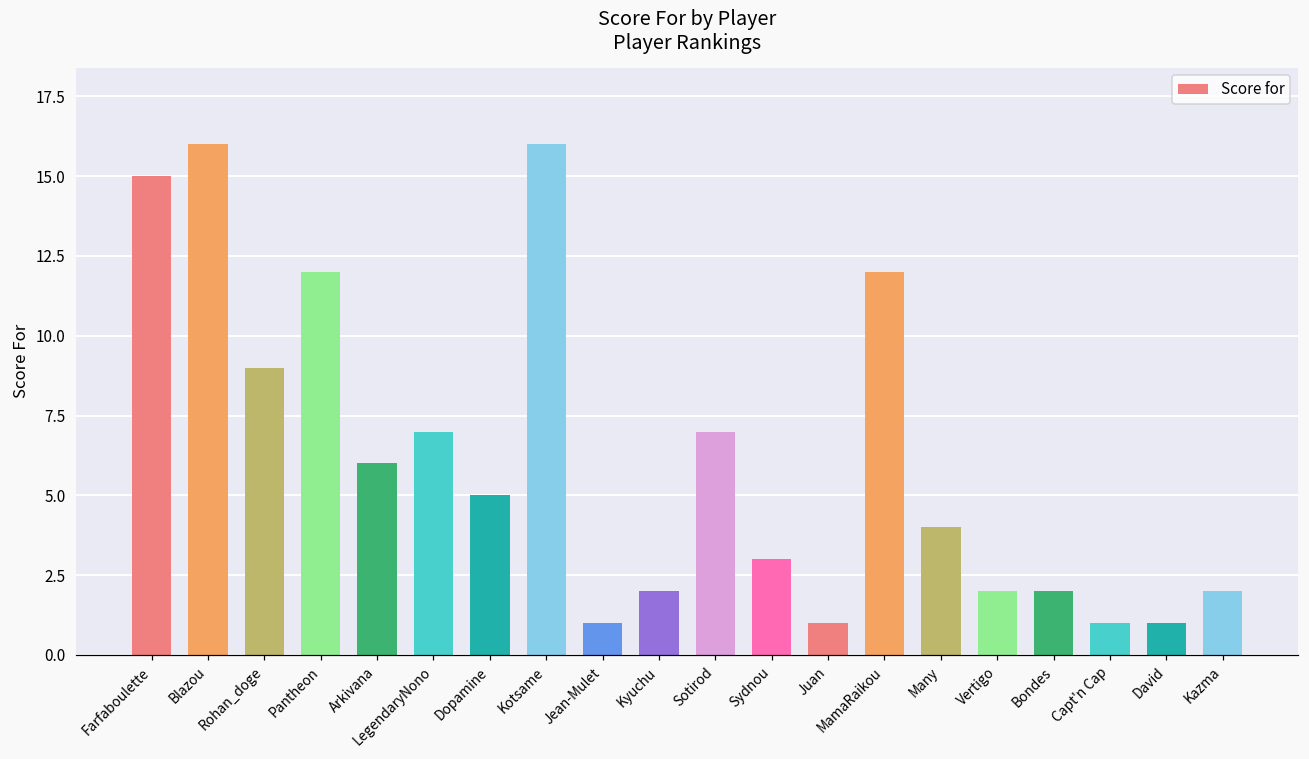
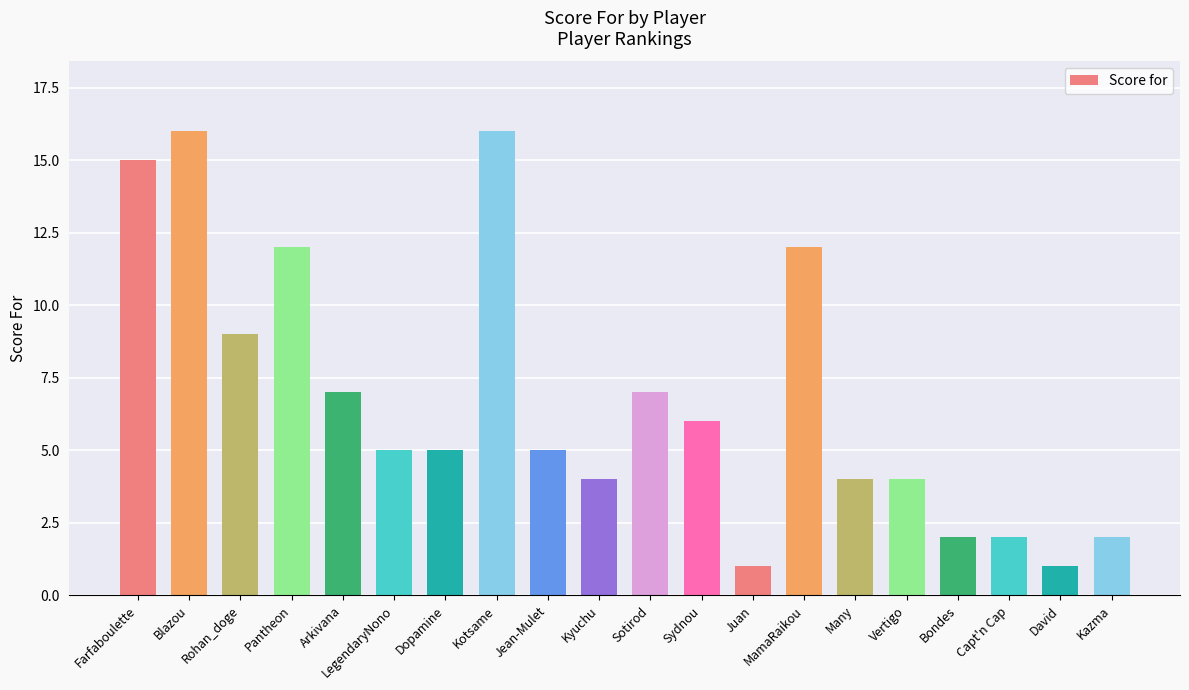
  {
    "Farfaboulette": 15,
    "Blazou": 16,
    "Rohan_doge": 9,
    "Pantheon": 12,
-   "Arkivana": 6,
-   "LegendaryNono": 7,
+   "Arkivana": 7,
+   "LegendaryNono": 5,
    "Dopamine": 5,
    "Kotsame": 16,
-   "Jean-Mulet": 1,
-   "Kyuchu": 2,
+   "Jean-Mulet": 5,
+   "Kyuchu": 4,
    "Sotirod": 7,
-   "Sydnou": 3,
+   "Sydnou": 6,
    "Juan": 1,
    "MamaRaikou": 12,
    "Many": 4,
-   "Vertigo": 2,
+   "Vertigo": 4,
    "Bondes": 2,
-   "Capt'n Cap": 1,
+   "Capt'n Cap": 2,
    "David": 1,
    "Kazma": 2
  }
